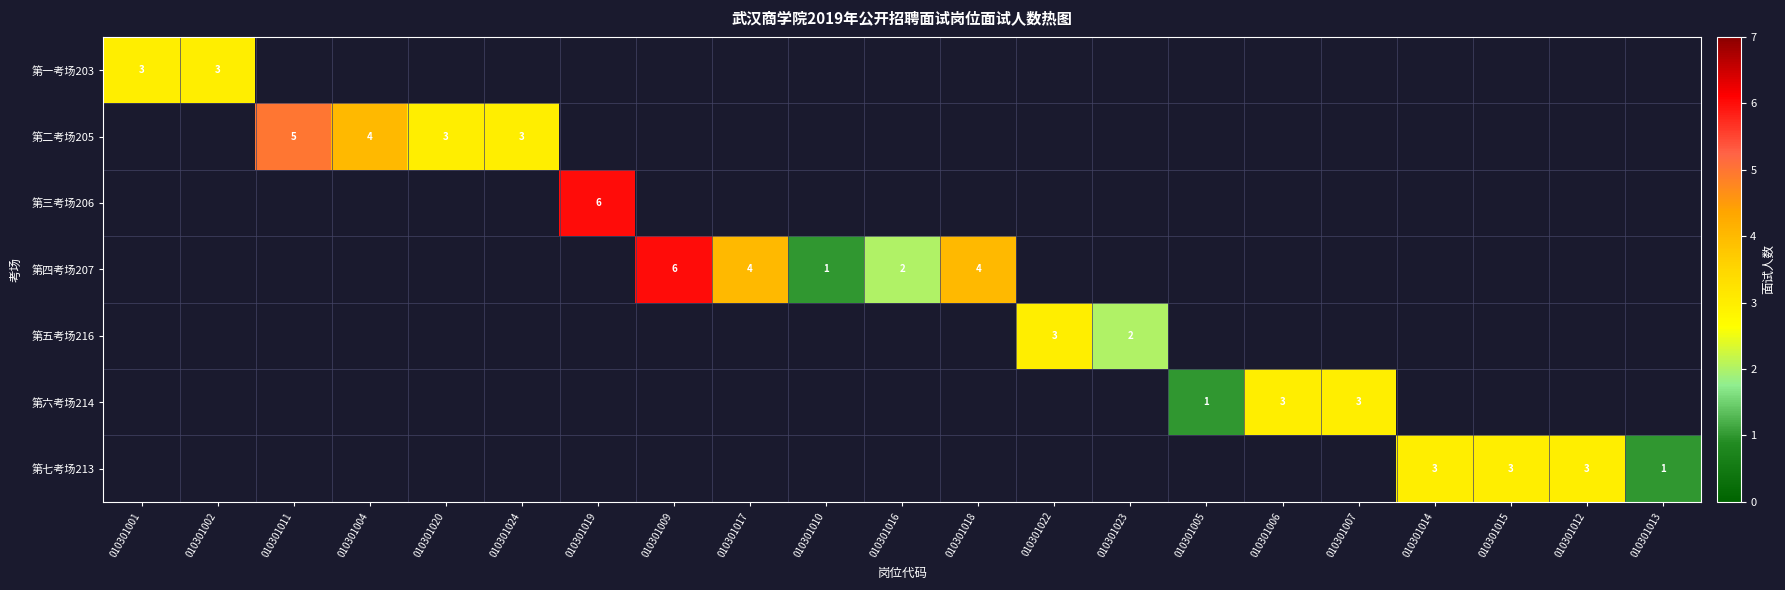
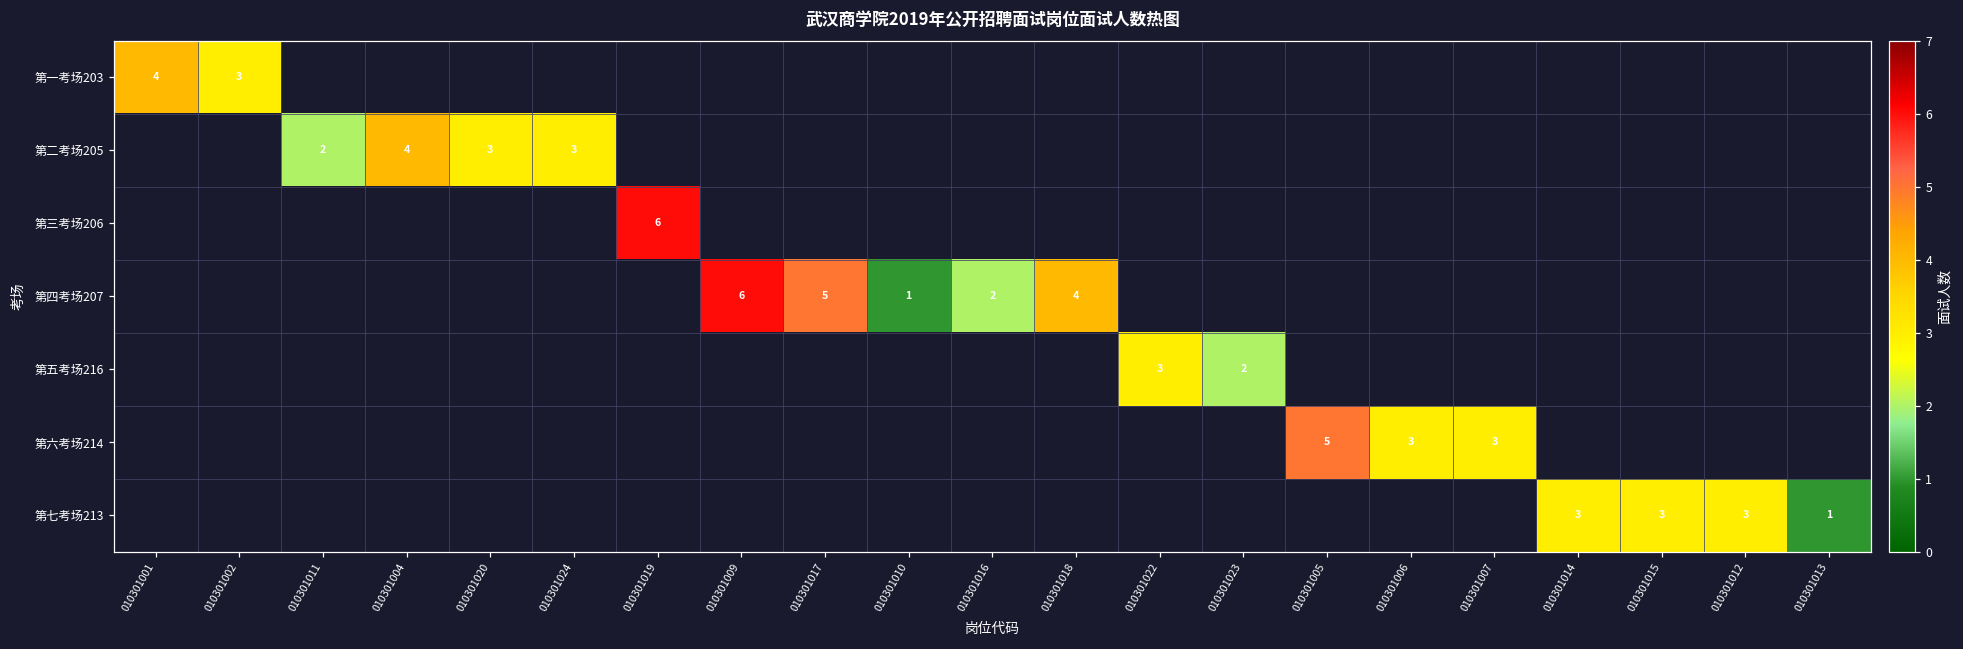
  {
    "第一考场203": {
-     "010301001": 3,
+     "010301001": 4,
      "010301002": 3
    },
    "第二考场205": {
-     "010301011": 5,
+     "010301011": 2,
      "010301004": 4,
      "010301020": 3,
      "010301024": 3
    },
    "第三考场206": {
      "010301019": 6
    },
    "第四考场207": {
      "010301009": 6,
-     "010301017": 4,
+     "010301017": 5,
      "010301010": 1,
      "010301016": 2,
      "010301018": 4
    },
    "第五考场216": {
      "010301022": 3,
      "010301023": 2
    },
    "第六考场214": {
-     "010301005": 1,
+     "010301005": 5,
      "010301006": 3,
      "010301007": 3
    },
    "第七考场213": {
      "010301014": 3,
      "010301015": 3,
      "010301012": 3,
      "010301013": 1
    }
  }
